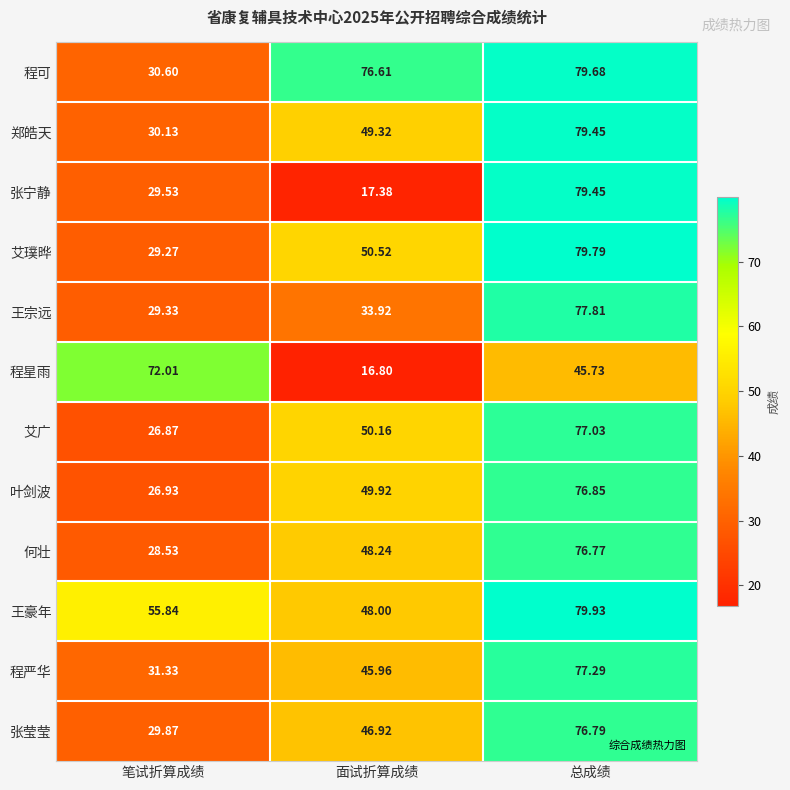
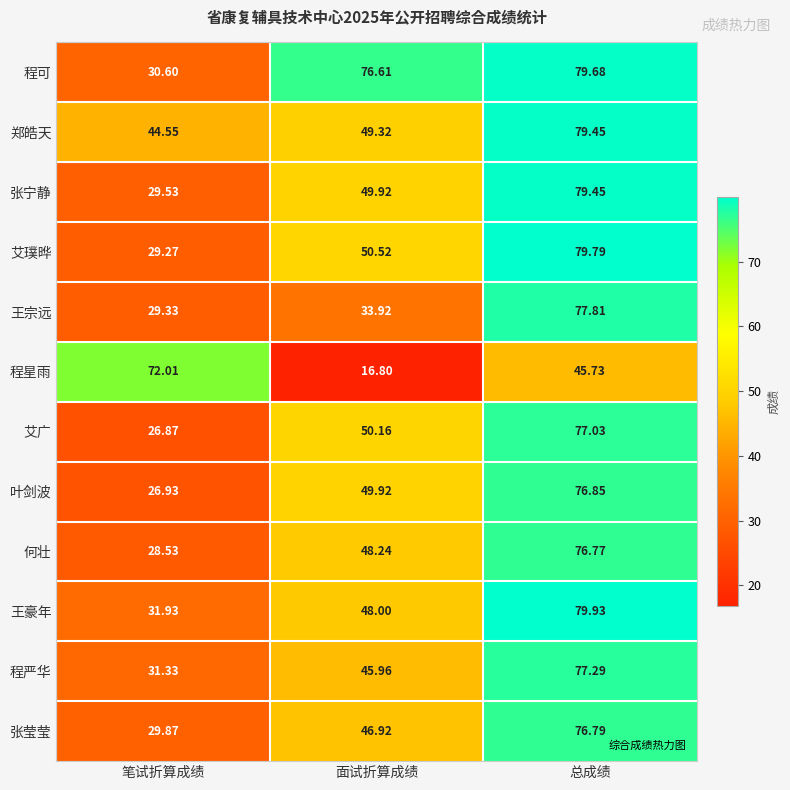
  {
    "程可": {
      "笔试折算成绩": 30.60,
      "面试折算成绩": 76.61,
      "总成绩": 79.68
    },
    "郑皓天": {
-     "笔试折算成绩": 30.13,
+     "笔试折算成绩": 44.55,
      "面试折算成绩": 49.32,
      "总成绩": 79.45
    },
    "张宁静": {
      "笔试折算成绩": 29.53,
-     "面试折算成绩": 17.38,
+     "面试折算成绩": 49.92,
      "总成绩": 79.45
    },
    "艾璞晔": {
      "笔试折算成绩": 29.27,
      "面试折算成绩": 50.52,
      "总成绩": 79.79
    },
    "王宗远": {
      "笔试折算成绩": 29.33,
      "面试折算成绩": 33.92,
      "总成绩": 77.81
    },
    "程星雨": {
      "笔试折算成绩": 72.01,
      "面试折算成绩": 16.80,
      "总成绩": 45.73
    },
    "艾广": {
      "笔试折算成绩": 26.87,
      "面试折算成绩": 50.16,
      "总成绩": 77.03
    },
    "叶剑波": {
      "笔试折算成绩": 26.93,
      "面试折算成绩": 49.92,
      "总成绩": 76.85
    },
    "何壮": {
      "笔试折算成绩": 28.53,
      "面试折算成绩": 48.24,
      "总成绩": 76.77
    },
    "王豪年": {
-     "笔试折算成绩": 55.84,
+     "笔试折算成绩": 31.93,
      "面试折算成绩": 48.00,
      "总成绩": 79.93
    },
    "程严华": {
      "笔试折算成绩": 31.33,
      "面试折算成绩": 45.96,
      "总成绩": 77.29
    },
    "张莹莹": {
      "笔试折算成绩": 29.87,
      "面试折算成绩": 46.92
    }
  }
